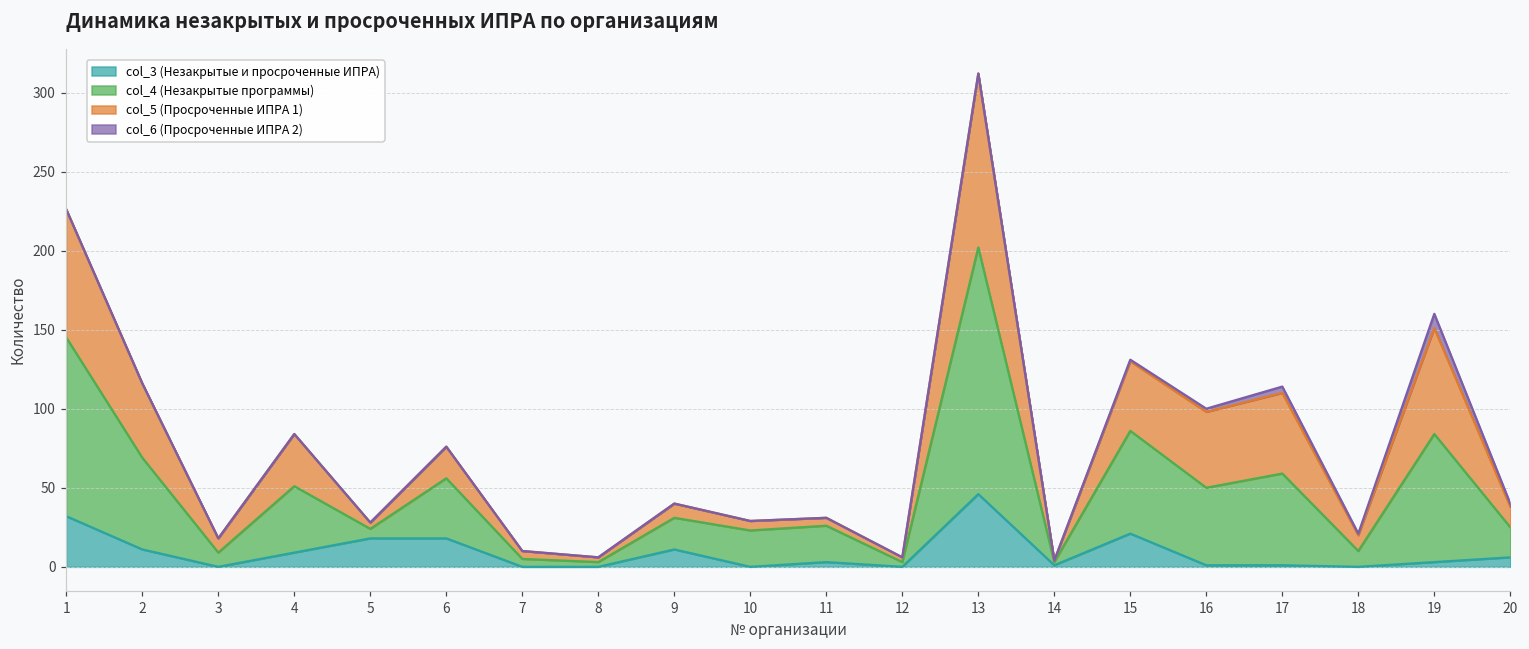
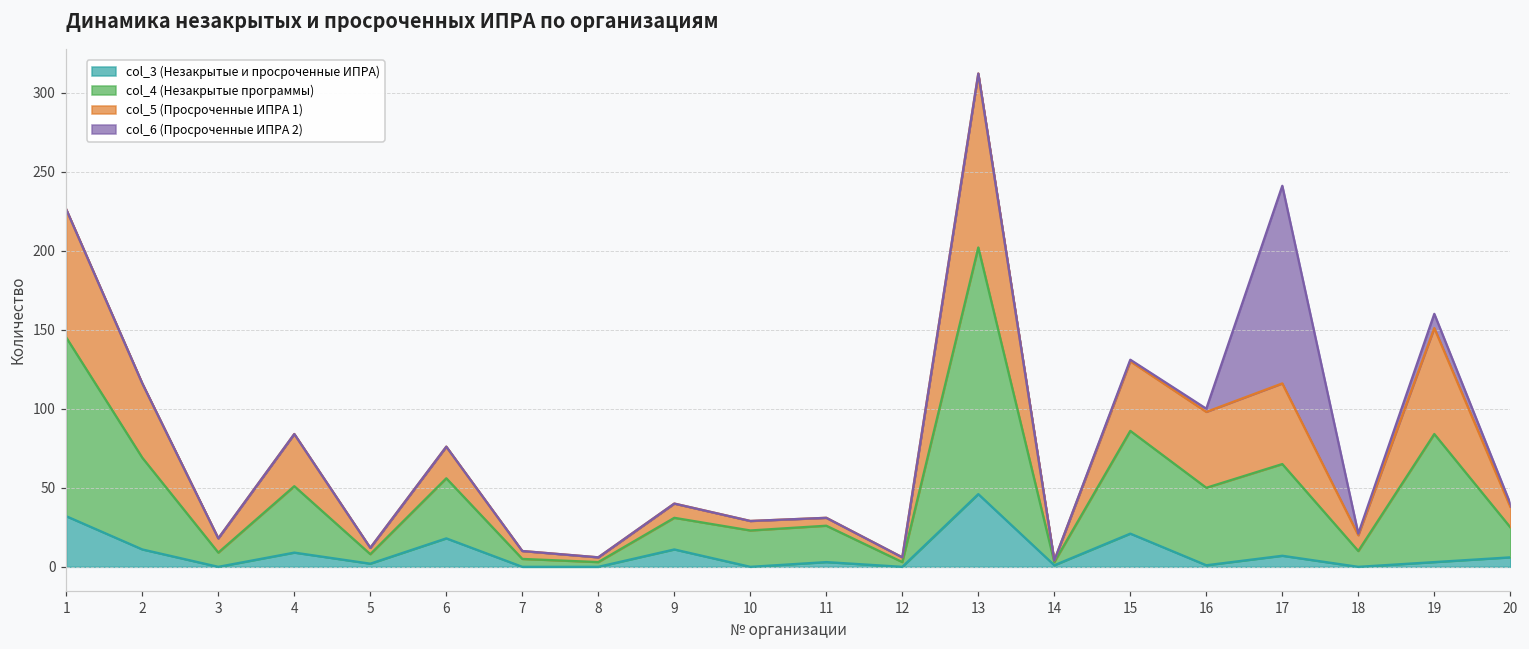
  {
    "col_3 (Незакрытые и просроченные ИПРА)": {
      "1": 32,
      "2": 11,
      "3": 0,
      "4": 9,
-     "5": 18,
+     "5": 2,
      "6": 18,
      "7": 0,
      "8": 0,
      "9": 11,
      "10": 0,
      "11": 3,
      "12": 0,
      "13": 46,
      "14": 1,
      "15": 21,
      "16": 1,
-     "17": 1,
+     "17": 7,
      "18": 0,
      "19": 3,
      "20": 6
    },
    "col_4 (Незакрытые программы)": {
      "1": 113,
      "2": 58,
      "3": 9,
      "4": 42,
      "5": 6,
      "6": 38,
      "7": 5,
      "8": 3,
      "9": 20,
      "10": 23,
      "11": 23,
      "12": 3,
      "13": 156,
      "15": 65,
      "16": 49,
      "17": 58,
      "18": 10,
      "19": 81,
      "20": 19
    },
    "col_5 (Просроченные ИПРА 1)": {
      "16": 48,
      "17": 51,
      "19": 67,
      "20": 13
    },
    "col_6 (Просроченные ИПРА 2)": {
      "16": 2,
-     "17": 4,
+     "17": 125,
      "19": 9,
      "20": 2
    }
  }
